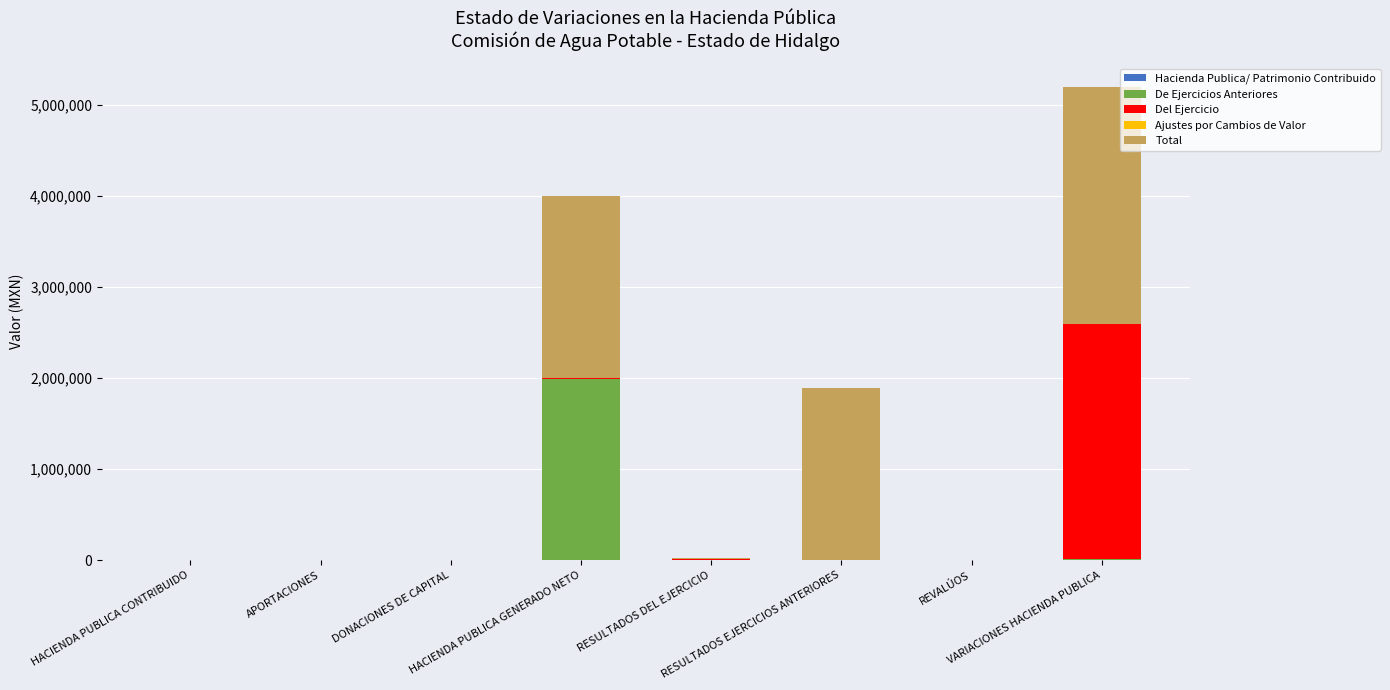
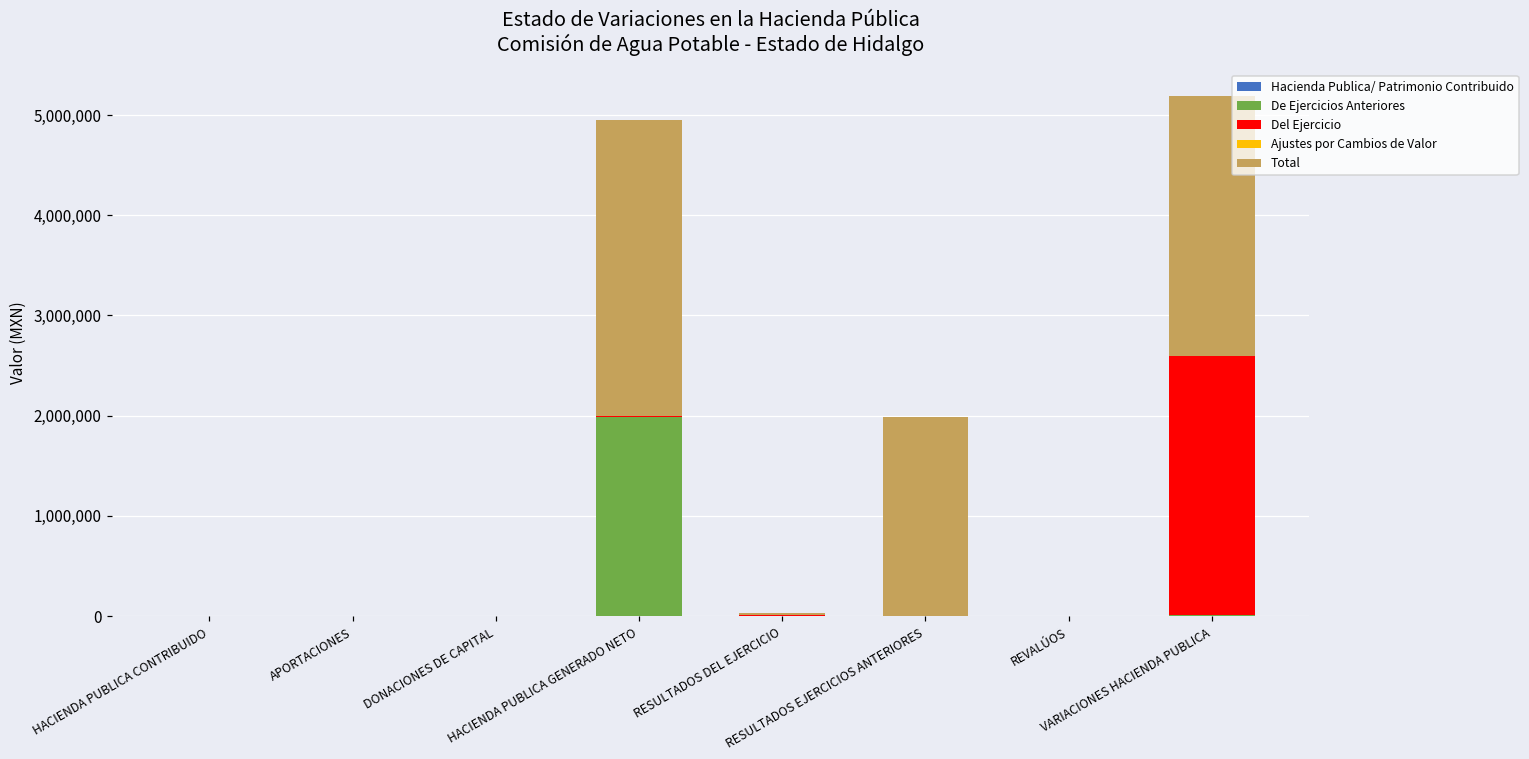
  {
    "Hacienda Publica/ Patrimonio Contribuido": {
      "HACIENDA PUBLICA CONTRIBUIDO": "0",
      "APORTACIONES": "0",
      "DONACIONES DE CAPITAL": "0",
      "HACIENDA PUBLICA GENERADO NETO": "0",
      "RESULTADOS DEL EJERCICIO": "0",
      "RESULTADOS EJERCICIOS ANTERIORES": "0",
      "REVALÚOS": "0",
      "VARIACIONES HACIENDA PUBLICA": "0"
    },
    "De Ejercicios Anteriores": {
      "HACIENDA PUBLICA CONTRIBUIDO": "0",
      "APORTACIONES": "0",
      "DONACIONES DE CAPITAL": "0",
      "HACIENDA PUBLICA GENERADO NETO": "2,000,000",
      "RESULTADOS DEL EJERCICIO": "0",
      "RESULTADOS EJERCICIOS ANTERIORES": "0",
      "REVALÚOS": "0"
    },
    "Ajustes por Cambios de Valor": {
      "HACIENDA PUBLICA CONTRIBUIDO": "0",
      "APORTACIONES": "0",
      "DONACIONES DE CAPITAL": "0",
      "HACIENDA PUBLICA GENERADO NETO": "0",
      "RESULTADOS DEL EJERCICIO": "0",
      "RESULTADOS EJERCICIOS ANTERIORES": "0",
      "REVALÚOS": "0"
    },
    "Total": {
      "HACIENDA PUBLICA CONTRIBUIDO": "0",
      "APORTACIONES": "0",
      "DONACIONES DE CAPITAL": "0",
-     "HACIENDA PUBLICA GENERADO NETO": "2,000,000",
-     "RESULTADOS EJERCICIOS ANTERIORES": "1,900,000",
+     "HACIENDA PUBLICA GENERADO NETO": "3,000,000",
+     "RESULTADOS EJERCICIOS ANTERIORES": "2,000,000",
      "REVALÚOS": "0",
      "VARIACIONES HACIENDA PUBLICA": "2,600,000"
    }
  }
